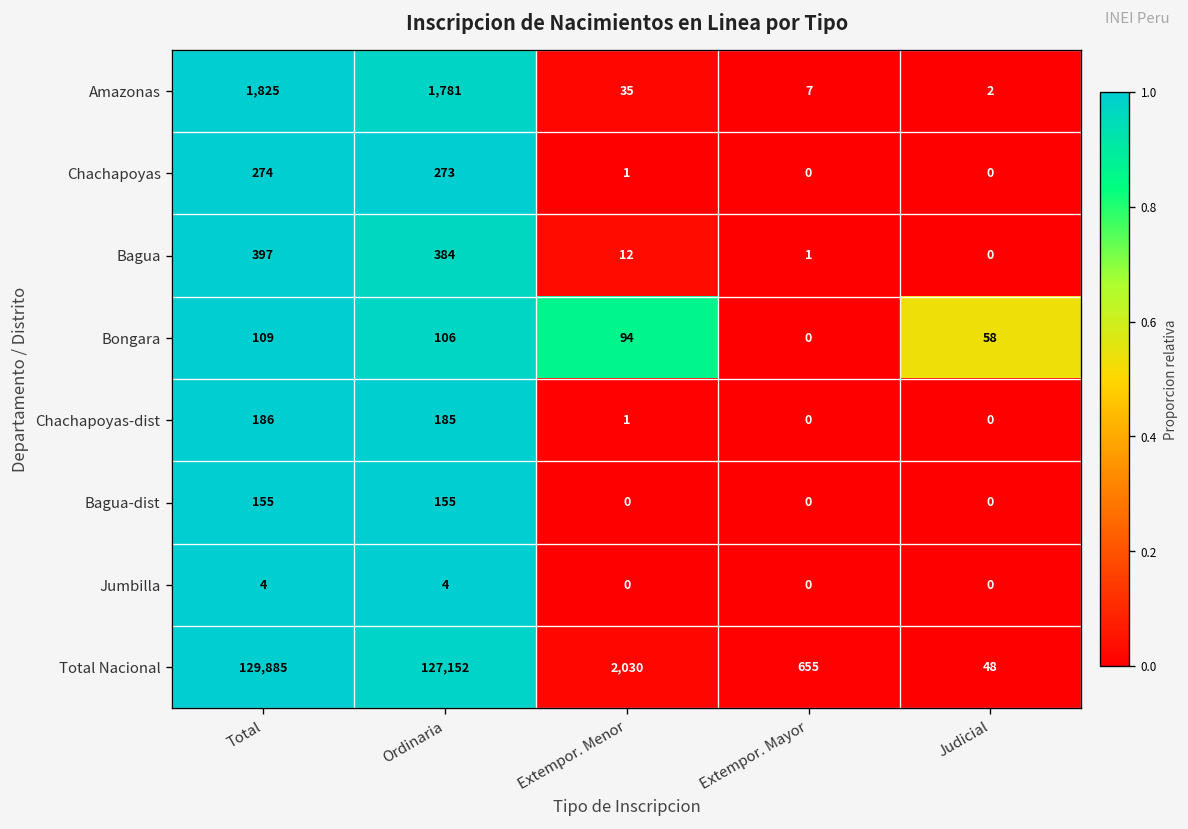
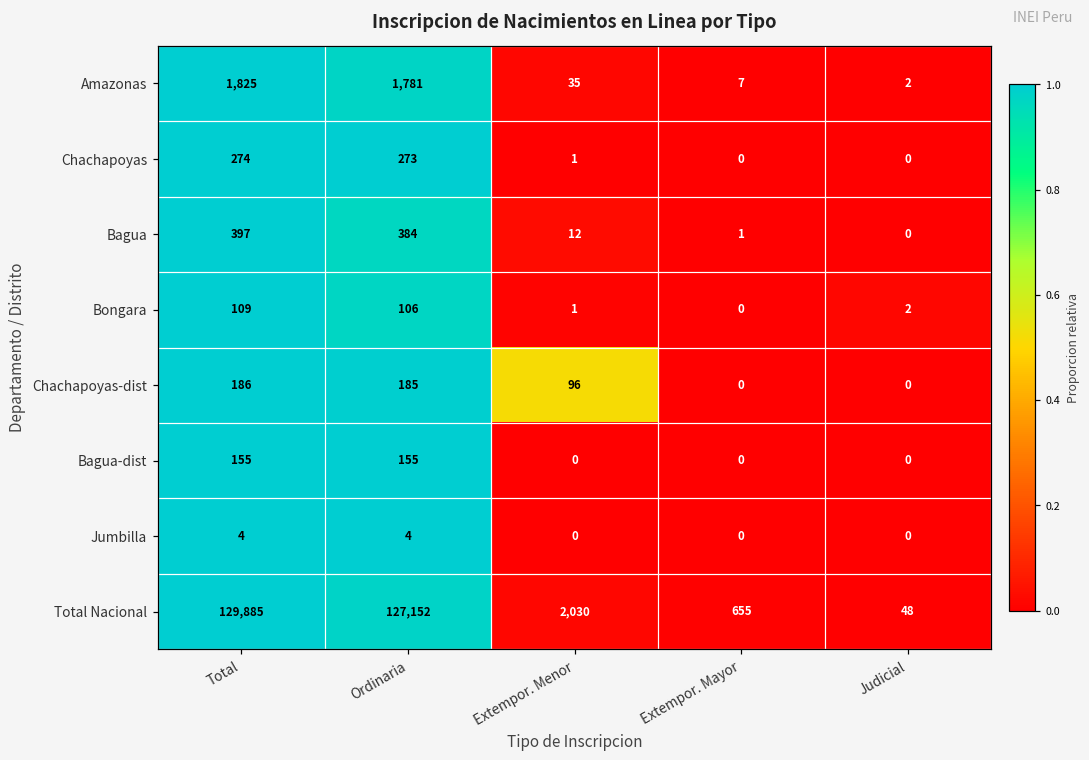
  {
    "Amazonas": {
      "Total": "1,825",
      "Ordinaria": "1,781",
      "Extempor. Menor": "35",
      "Extempor. Mayor": "7",
      "Judicial": "2"
    },
    "Chachapoyas": {
      "Total": "274",
      "Ordinaria": "273",
      "Extempor. Menor": "1",
      "Extempor. Mayor": "0",
      "Judicial": "0"
    },
    "Bagua": {
      "Total": "397",
      "Ordinaria": "384",
      "Extempor. Menor": "12",
      "Extempor. Mayor": "1",
      "Judicial": "0"
    },
    "Bongara": {
      "Total": "109",
      "Ordinaria": "106",
-     "Extempor. Menor": "94",
+     "Extempor. Menor": "1",
      "Extempor. Mayor": "0",
-     "Judicial": "58"
+     "Judicial": "2"
    },
    "Chachapoyas-dist": {
      "Total": "186",
      "Ordinaria": "185",
-     "Extempor. Menor": "1",
+     "Extempor. Menor": "96",
      "Extempor. Mayor": "0",
      "Judicial": "0"
    },
    "Bagua-dist": {
      "Total": "155",
      "Ordinaria": "155",
      "Extempor. Menor": "0",
      "Extempor. Mayor": "0",
      "Judicial": "0"
    },
    "Jumbilla": {
      "Total": "4",
      "Ordinaria": "4",
      "Extempor. Menor": "0",
      "Extempor. Mayor": "0",
      "Judicial": "0"
    },
    "Total Nacional": {
      "Total": "129,885",
      "Ordinaria": "127,152",
      "Extempor. Menor": "2,030",
      "Extempor. Mayor": "655",
      "Judicial": "48"
    }
  }
